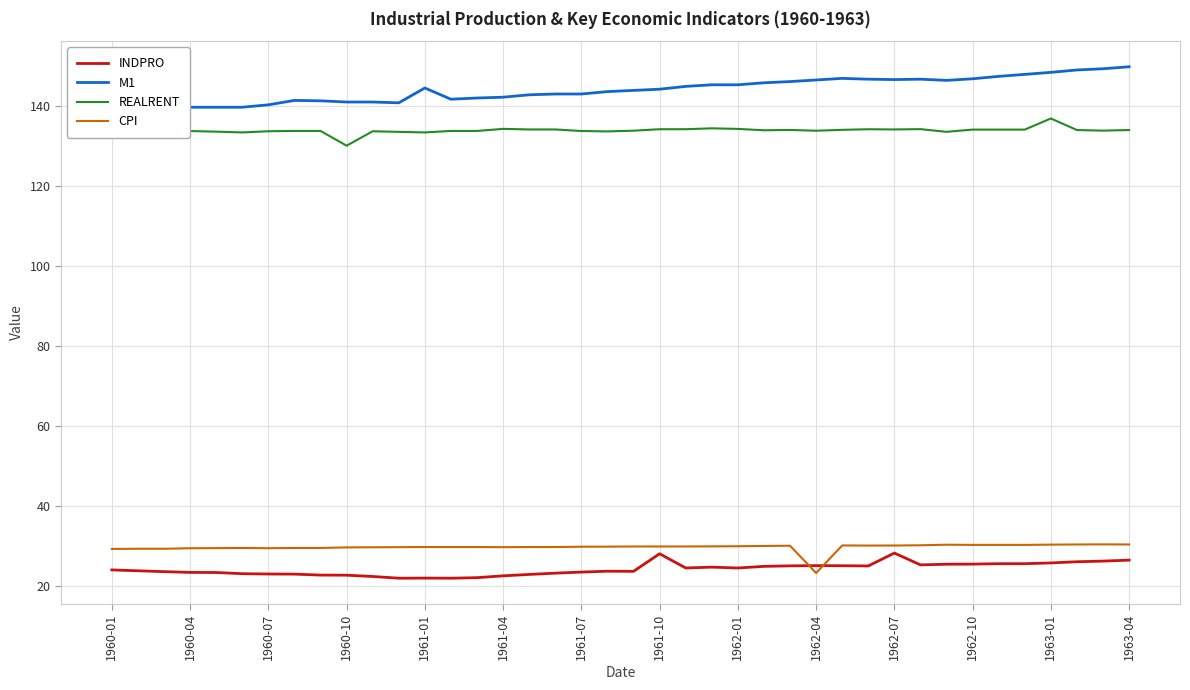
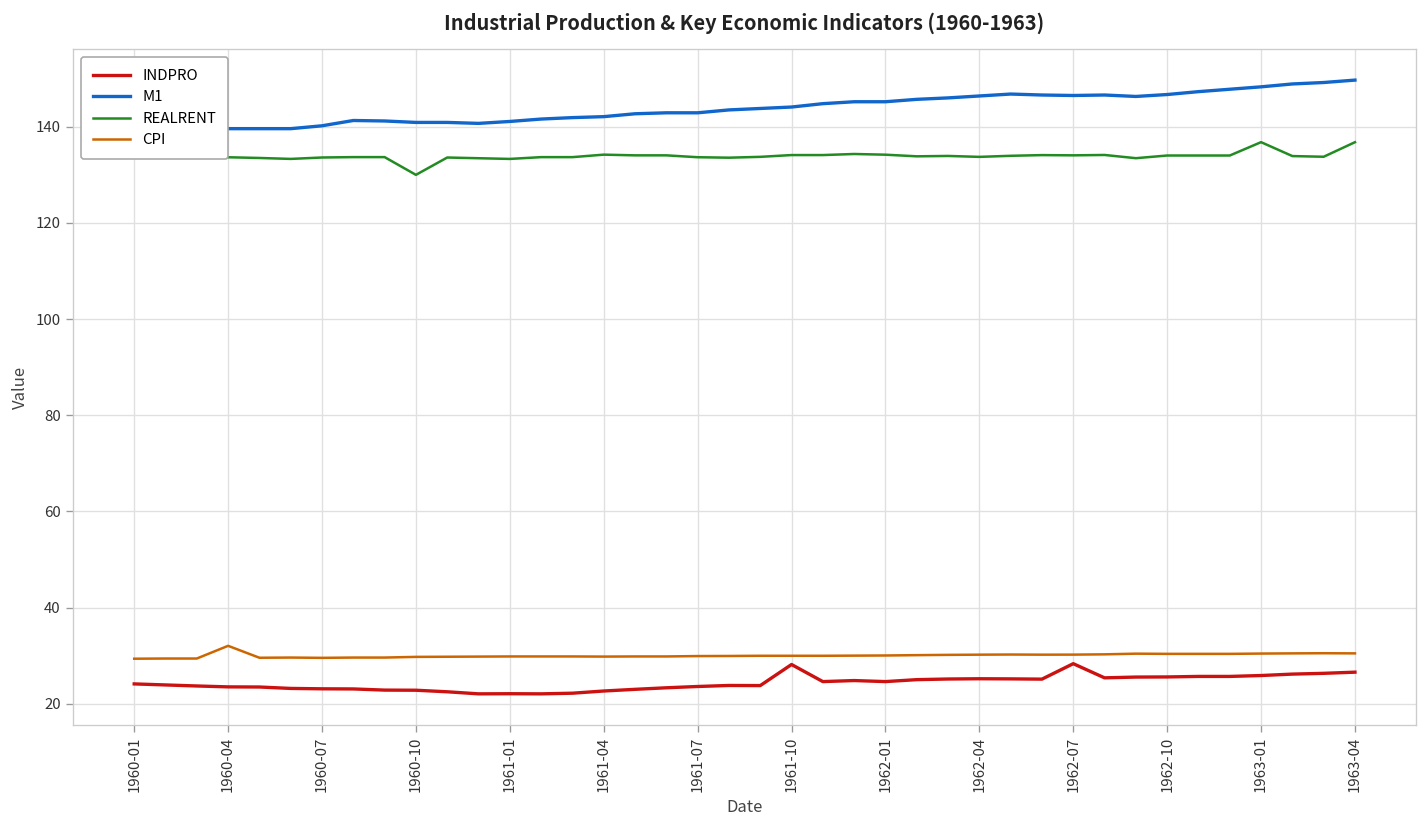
  {
    "INDPRO": {
      "1960-01": 24,
      "1960-04": 24,
      "1960-07": 23,
      "1960-10": 23,
      "1961-01": 22,
      "1961-04": 23,
      "1961-07": 24,
      "1961-10": 28,
      "1962-01": 25,
      "1962-04": 25,
      "1962-07": 28,
      "1962-10": 26,
      "1963-01": 26,
      "1963-04": 27
    },
    "M1": {
      "1960-04": 140,
      "1960-07": 140,
      "1960-10": 141,
-     "1961-01": 144,
+     "1961-01": 141,
      "1961-04": 142,
      "1961-07": 143,
      "1961-10": 144,
      "1962-01": 145,
      "1962-04": 146,
      "1962-07": 147,
      "1962-10": 147,
      "1963-01": 148,
      "1963-04": 150
    },
    "REALRENT": {
      "1960-04": 134,
      "1960-07": 134,
      "1960-10": 130,
      "1961-01": 133,
      "1961-04": 134,
      "1961-07": 134,
      "1961-10": 134,
      "1962-01": 134,
      "1962-04": 134,
      "1962-07": 134,
      "1962-10": 134,
      "1963-01": 137,
-     "1963-04": 134
+     "1963-04": 137
    },
    "CPI": {
      "1960-01": 29,
-     "1960-04": 30,
+     "1960-04": 32,
      "1960-07": 30,
      "1960-10": 30,
      "1961-01": 30,
      "1961-04": 30,
      "1961-07": 30,
      "1961-10": 30,
      "1962-01": 30,
-     "1962-04": 23,
+     "1962-04": 30,
      "1962-07": 30,
      "1962-10": 30,
      "1963-01": 30,
      "1963-04": 30
    }
  }
